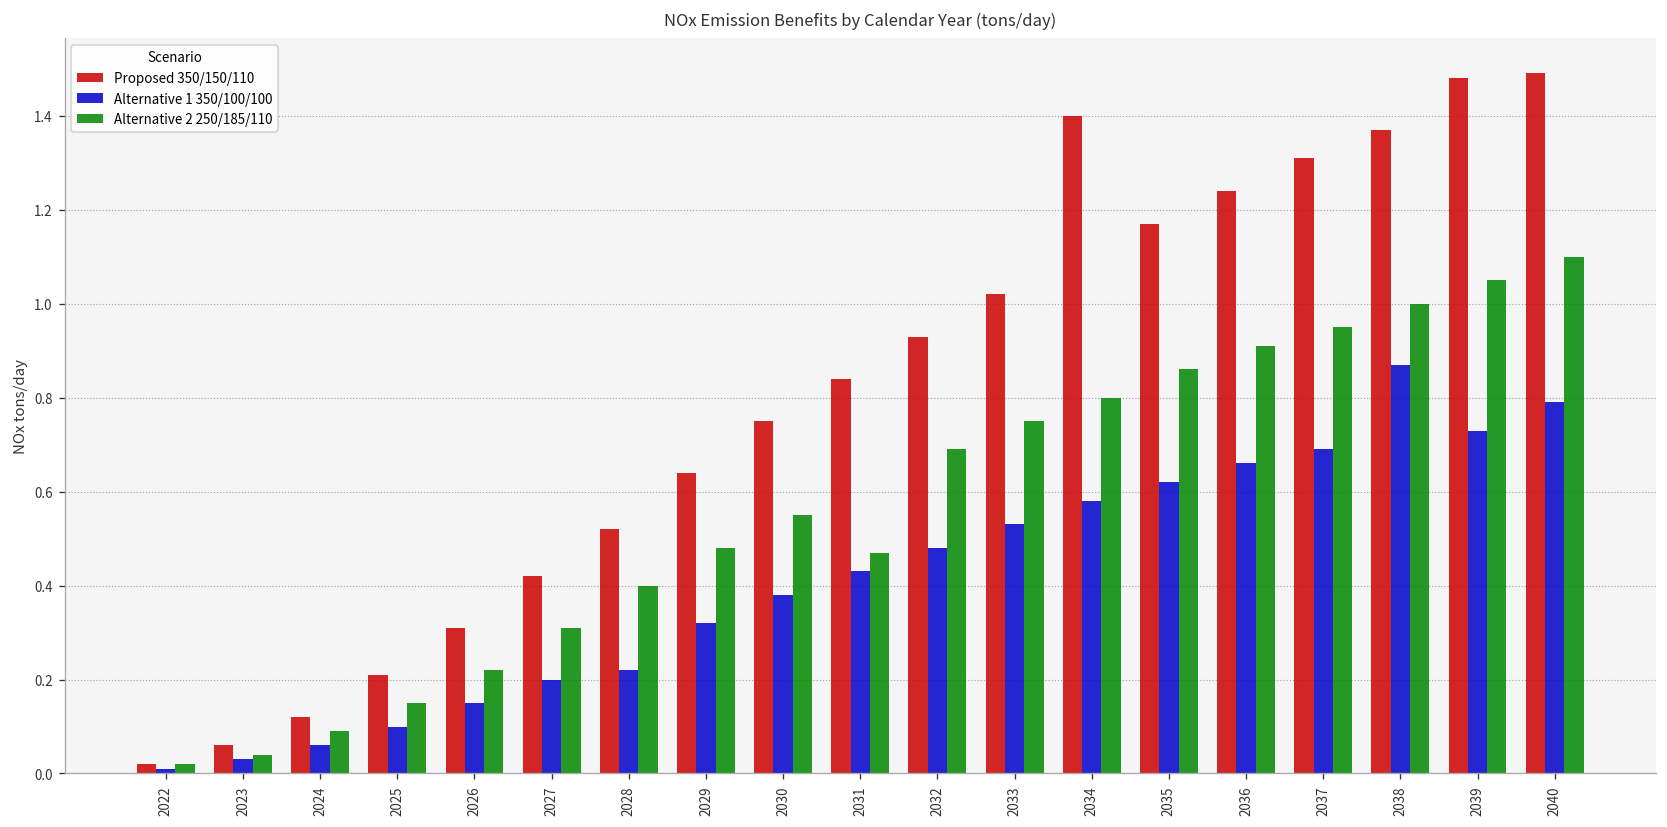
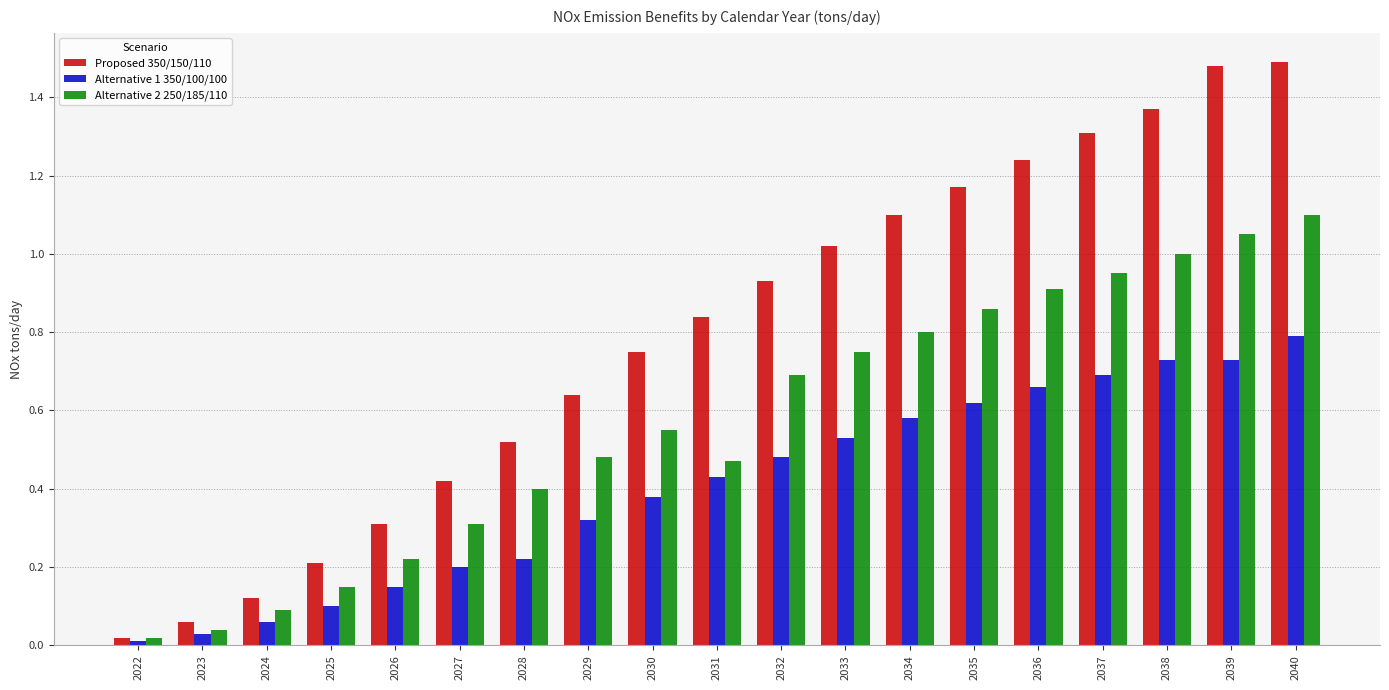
  {
    "Proposed 350/150/110": {
      "2022": 0.02,
      "2023": 0.06,
      "2024": 0.12,
      "2025": 0.21,
      "2026": 0.31,
      "2027": 0.42,
      "2028": 0.52,
      "2029": 0.64,
      "2030": 0.75,
      "2031": 0.84,
      "2032": 0.93,
      "2033": 1.02,
-     "2034": 1.4,
+     "2034": 1.1,
      "2035": 1.17,
      "2036": 1.24,
      "2037": 1.31,
      "2038": 1.37,
      "2039": 1.48,
      "2040": 1.49
    },
    "Alternative 1 350/100/100": {
      "2022": 0.01,
      "2023": 0.03,
      "2024": 0.06,
      "2025": 0.10,
      "2026": 0.15,
      "2027": 0.20,
      "2028": 0.22,
      "2029": 0.32,
      "2030": 0.38,
      "2031": 0.43,
      "2032": 0.48,
      "2033": 0.53,
      "2034": 0.58,
      "2035": 0.62,
      "2036": 0.66,
      "2037": 0.69,
-     "2038": 0.87,
+     "2038": 0.73,
      "2039": 0.73,
      "2040": 0.79
    },
    "Alternative 2 250/185/110": {
      "2022": 0.02,
      "2023": 0.04,
      "2024": 0.09,
      "2025": 0.15,
      "2026": 0.22,
      "2027": 0.31,
      "2028": 0.40,
      "2029": 0.48,
      "2030": 0.55,
      "2031": 0.47,
      "2032": 0.69,
      "2033": 0.75,
      "2034": 0.80,
      "2035": 0.86,
      "2036": 0.91,
      "2037": 0.95,
      "2038": 1.00,
      "2039": 1.05,
      "2040": 1.10
    }
  }
